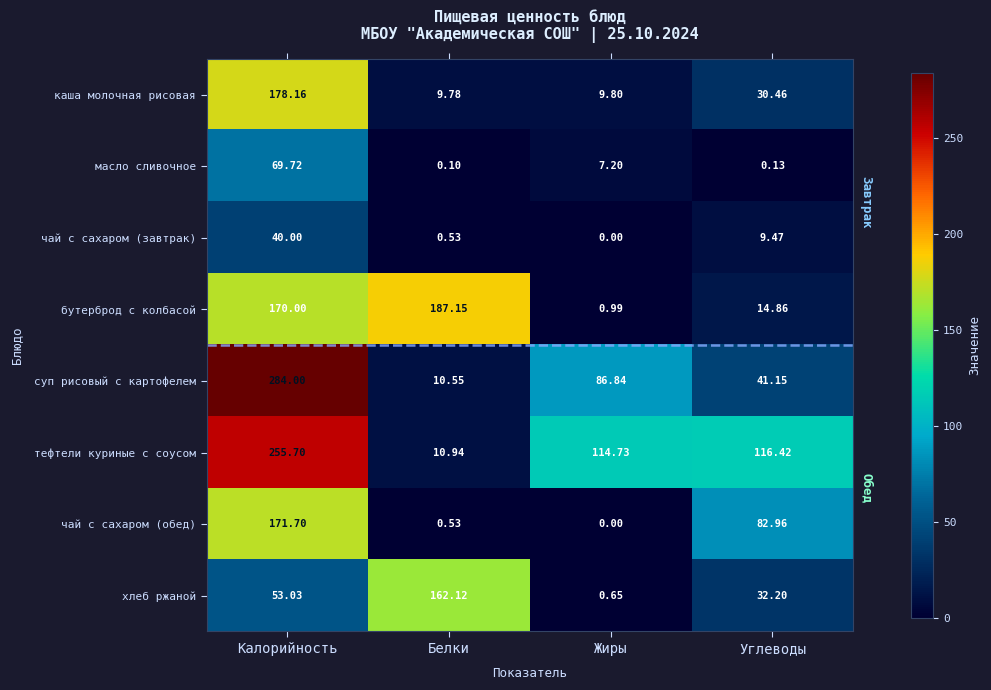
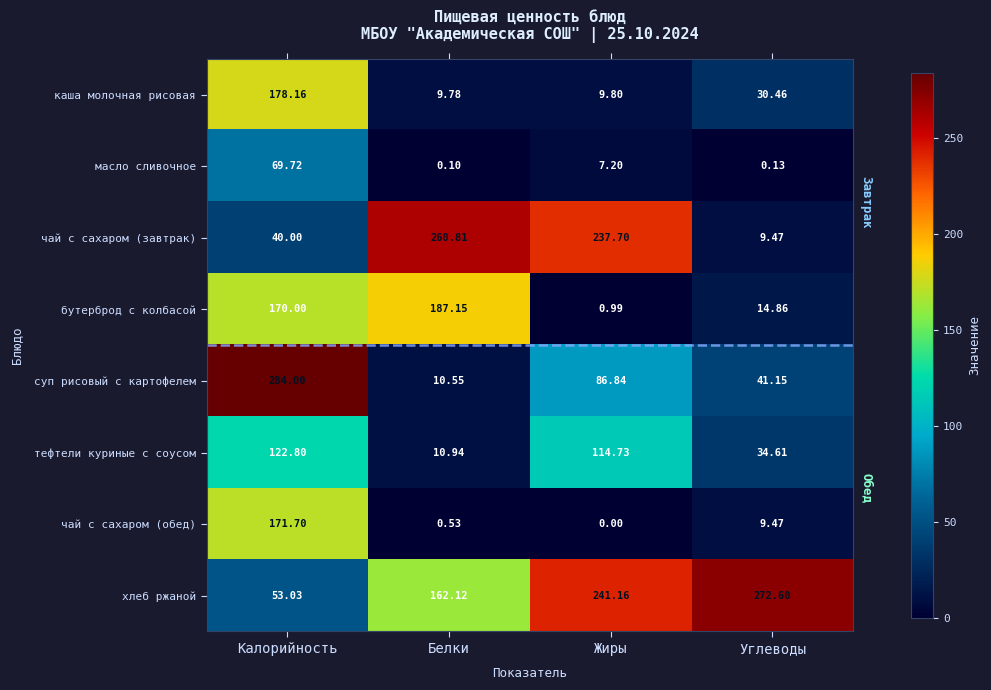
  {
    "каша молочная рисовая": {
      "Калорийность": 178.16,
      "Белки": 9.78,
      "Жиры": 9.80,
      "Углеводы": 30.46
    },
    "масло сливочное": {
      "Калорийность": 69.72,
      "Белки": 0.10,
      "Жиры": 7.20,
      "Углеводы": 0.13
    },
    "чай с сахаром (завтрак)": {
      "Калорийность": 40.00,
-     "Белки": 0.53,
-     "Жиры": 0.00,
+     "Белки": 260.81,
+     "Жиры": 237.70,
      "Углеводы": 9.47
    },
    "бутерброд с колбасой": {
      "Калорийность": 170.00,
      "Белки": 187.15,
      "Жиры": 0.99,
      "Углеводы": 14.86
    },
    "суп рисовый с картофелем": {
      "Калорийность": 284.00,
      "Белки": 10.55,
      "Жиры": 86.84,
      "Углеводы": 41.15
    },
    "тефтели куриные с соусом": {
-     "Калорийность": 255.70,
+     "Калорийность": 122.80,
      "Белки": 10.94,
      "Жиры": 114.73,
-     "Углеводы": 116.42
+     "Углеводы": 34.61
    },
    "чай с сахаром (обед)": {
      "Калорийность": 171.70,
      "Белки": 0.53,
      "Жиры": 0.00,
-     "Углеводы": 82.96
+     "Углеводы": 9.47
    },
    "хлеб ржаной": {
      "Калорийность": 53.03,
      "Белки": 162.12,
-     "Жиры": 0.65,
-     "Углеводы": 32.20
+     "Жиры": 241.16,
+     "Углеводы": 272.60
    }
  }
